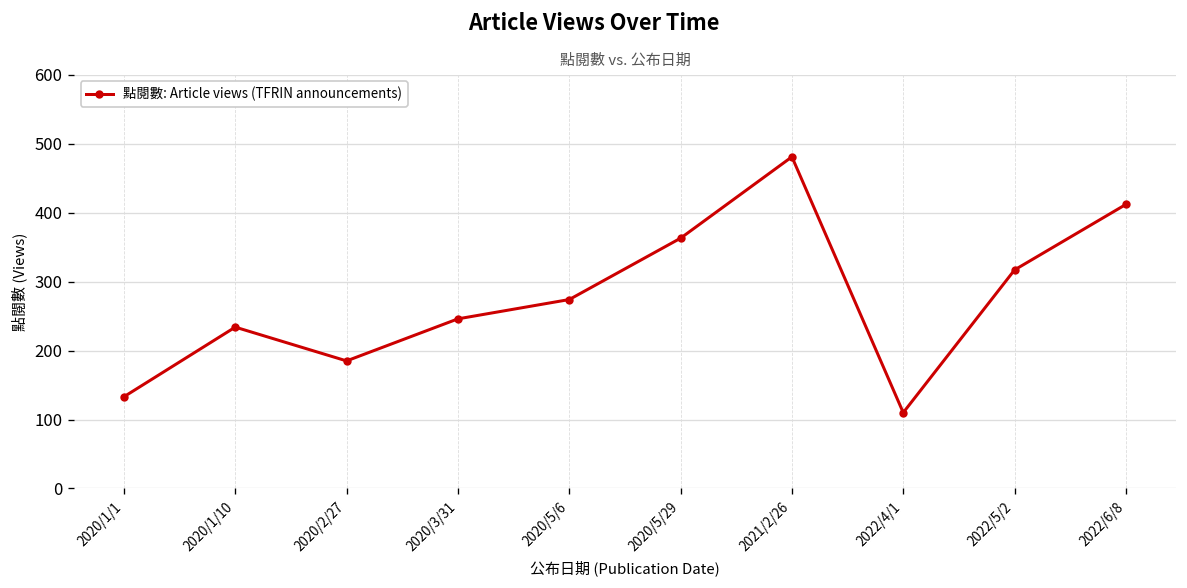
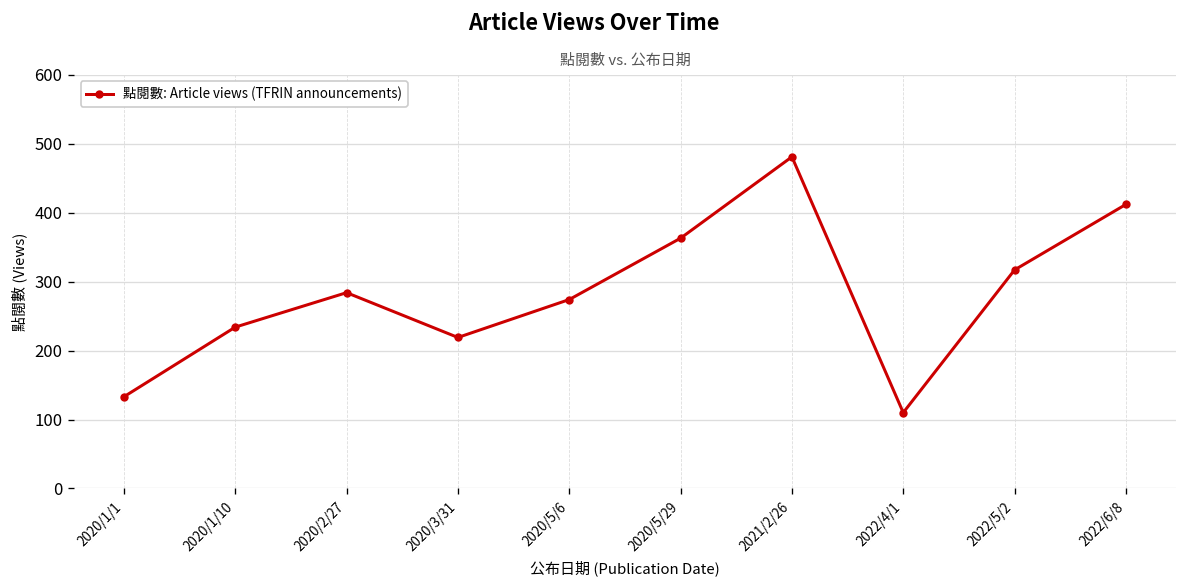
  {
    "2020/1/1": 130,
    "2020/1/10": 230,
-   "2020/2/27": 190,
-   "2020/3/31": 250,
+   "2020/2/27": 280,
+   "2020/3/31": 220,
    "2020/5/6": 270,
    "2020/5/29": 360,
    "2021/2/26": 480,
    "2022/4/1": 110,
    "2022/5/2": 320,
    "2022/6/8": 410
  }
